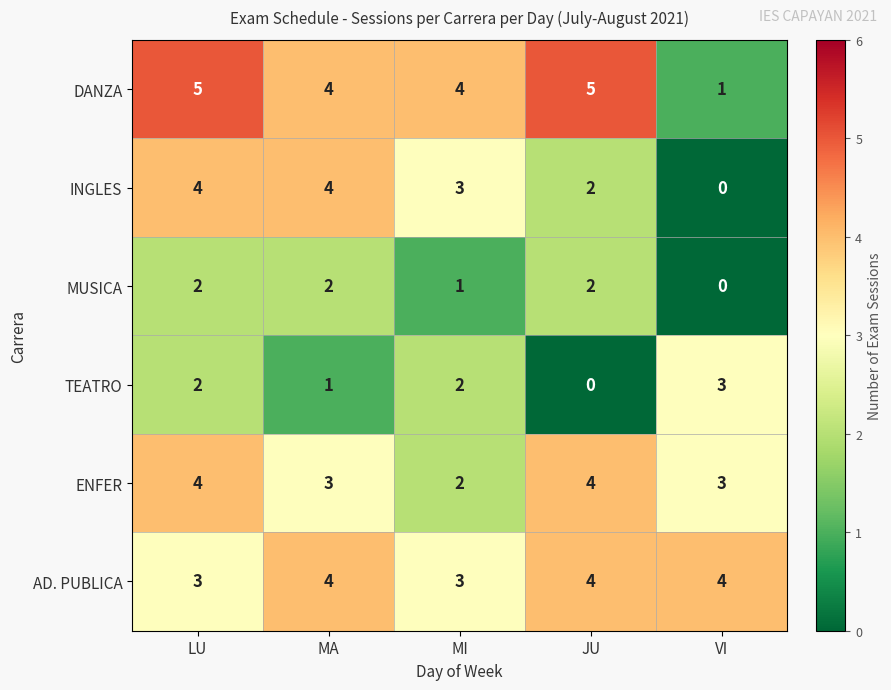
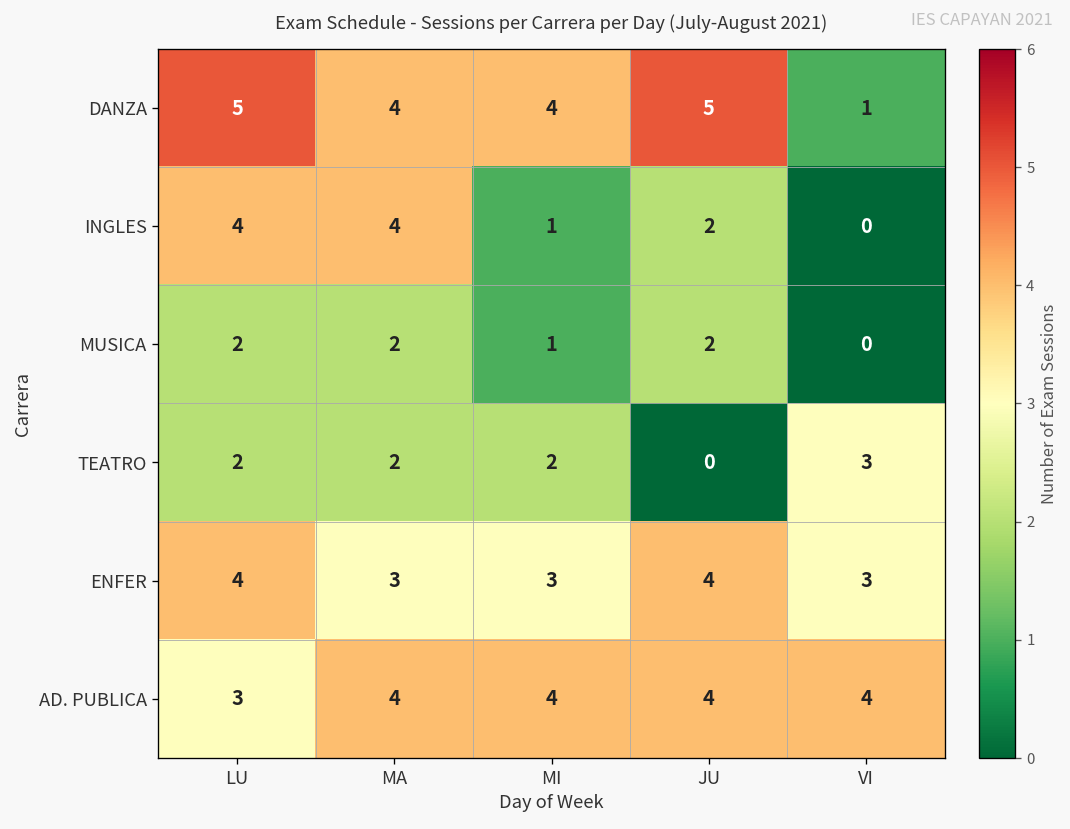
  {
    "DANZA": {
      "LU": 5,
      "MA": 4,
      "MI": 4,
      "JU": 5,
      "VI": 1
    },
    "INGLES": {
      "LU": 4,
      "MA": 4,
-     "MI": 3,
+     "MI": 1,
      "JU": 2,
      "VI": 0
    },
    "MUSICA": {
      "LU": 2,
      "MA": 2,
      "MI": 1,
      "JU": 2,
      "VI": 0
    },
    "TEATRO": {
      "LU": 2,
-     "MA": 1,
+     "MA": 2,
      "MI": 2,
      "JU": 0,
      "VI": 3
    },
    "ENFER": {
      "LU": 4,
      "MA": 3,
-     "MI": 2,
+     "MI": 3,
      "JU": 4,
      "VI": 3
    },
    "AD. PUBLICA": {
      "LU": 3,
      "MA": 4,
-     "MI": 3,
+     "MI": 4,
      "JU": 4,
      "VI": 4
    }
  }
